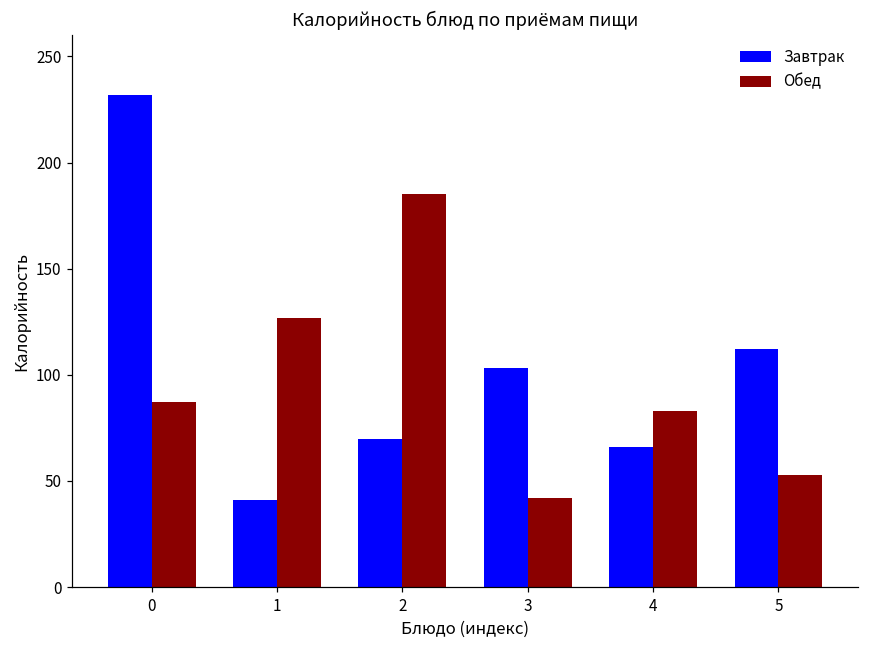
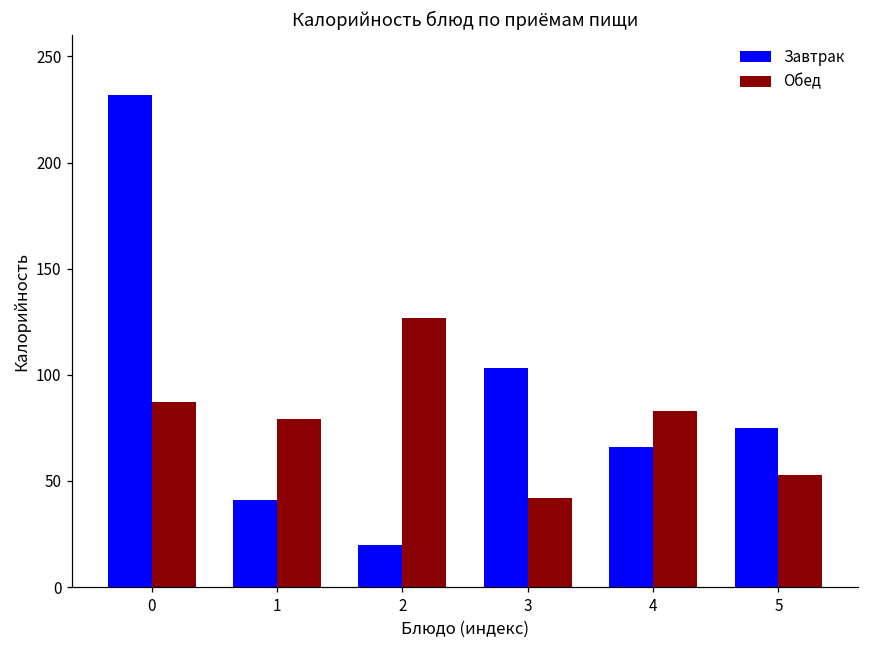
  {
    "Завтрак": {
      "0": 232,
      "1": 41,
-     "2": 70,
+     "2": 20,
      "3": 103,
      "4": 66,
-     "5": 112
+     "5": 75
    },
    "Обед": {
      "0": 87,
-     "1": 127,
-     "2": 185,
+     "1": 79,
+     "2": 127,
      "3": 42,
      "4": 83,
      "5": 53
    }
  }
